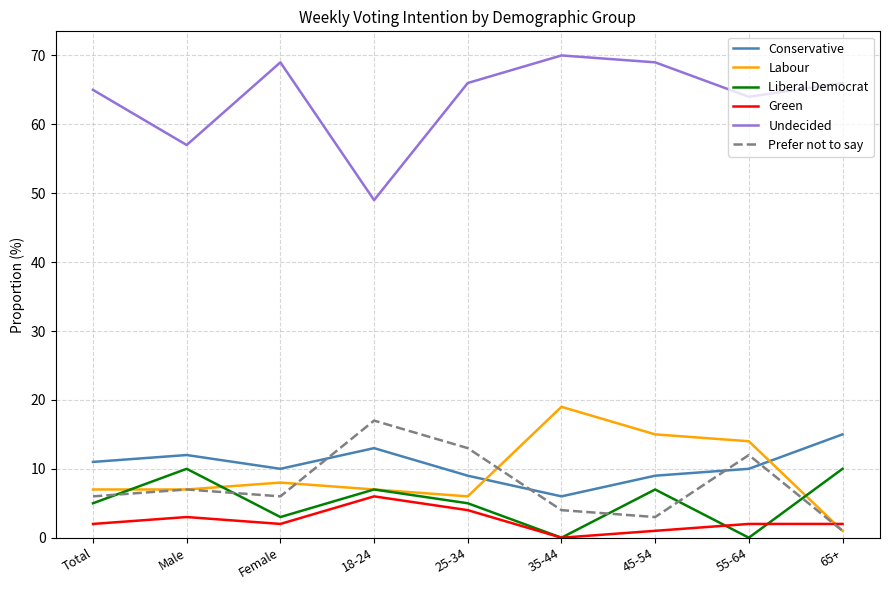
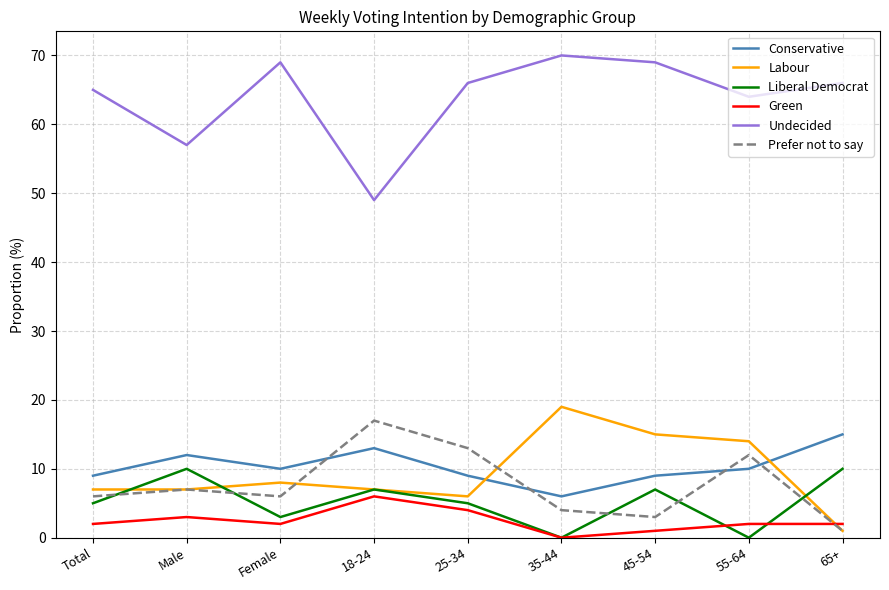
  {
    "Conservative": {
-     "Total": 11,
+     "Total": 9,
      "Male": 12,
      "Female": 10,
      "18-24": 13,
      "25-34": 9,
      "35-44": 6,
      "45-54": 9,
      "55-64": 10,
      "65+": 15
    },
    "Labour": {
      "Total": 7,
      "Female": 8,
      "25-34": 6,
      "35-44": 19,
      "45-54": 15,
      "55-64": 14
    },
    "Liberal Democrat": {
      "Total": 5,
      "Male": 10,
      "Female": 3,
      "25-34": 5,
      "45-54": 7,
      "55-64": 0,
      "65+": 10
    },
    "Green": {
      "Total": 2,
      "Male": 3,
      "Female": 2,
      "18-24": 6,
      "25-34": 4,
      "45-54": 1,
      "55-64": 2,
      "65+": 2
    },
    "Undecided": {
      "Total": 65,
      "Male": 57,
      "Female": 69,
      "18-24": 49,
      "25-34": 66,
      "35-44": 70,
      "45-54": 69
    },
    "Prefer not to say": {
      "Total": 6,
      "Female": 6,
      "18-24": 17,
      "25-34": 13,
      "35-44": 4,
      "45-54": 3,
      "55-64": 12
    }
  }
